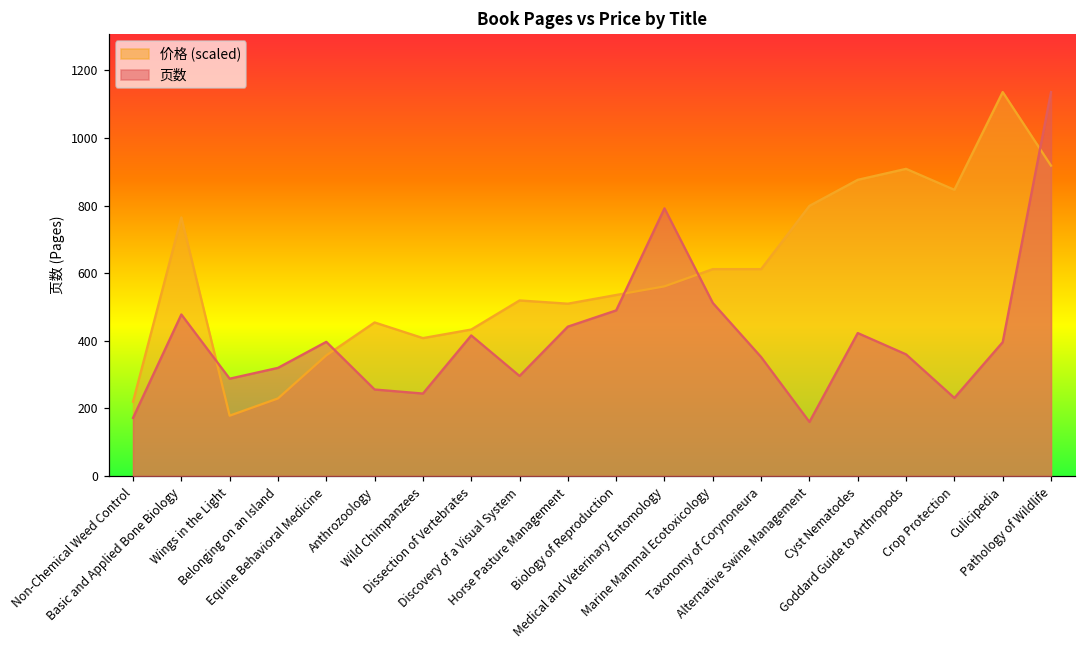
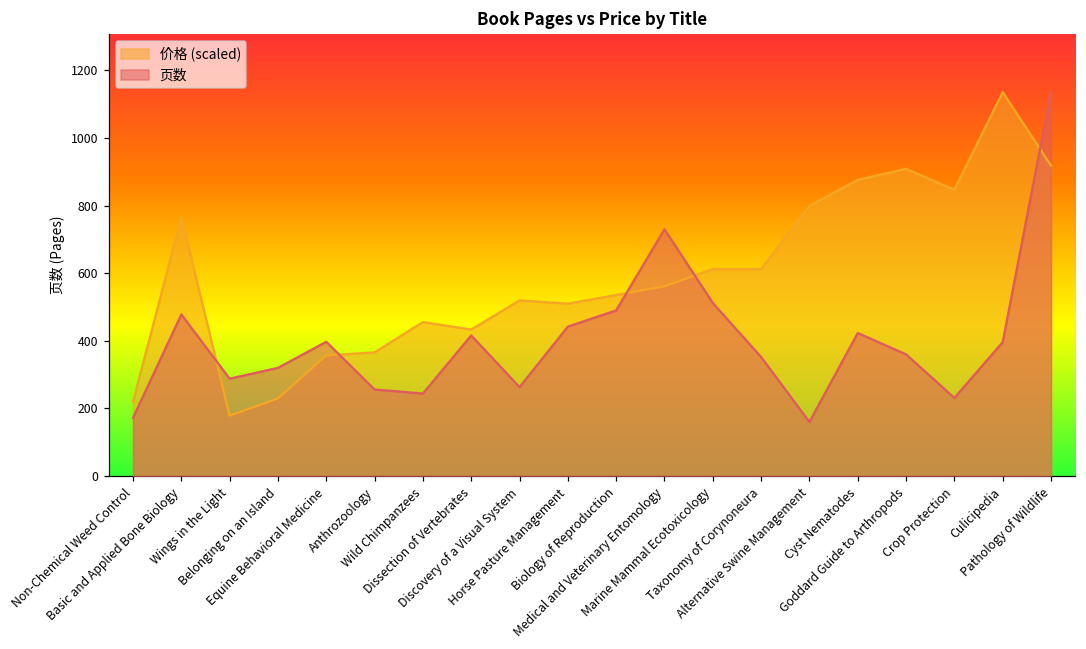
  {
    "价格 (scaled)": {
      "Non-Chemical Weed Control": 220,
      "Basic and Applied Bone Biology": 770,
      "Wings in the Light": 180,
      "Belonging on an Island": 230,
      "Equine Behavioral Medicine": 360,
-     "Anthrozoology": 450,
-     "Wild Chimpanzees": 410,
+     "Anthrozoology": 370,
+     "Wild Chimpanzees": 460,
      "Dissection of Vertebrates": 430,
      "Discovery of a Visual System": 520,
      "Horse Pasture Management": 510,
      "Biology of Reproduction": 540,
      "Medical and Veterinary Entomology": 560,
      "Marine Mammal Ecotoxicology": 610,
      "Taxonomy of Corynoneura": 610,
      "Alternative Swine Management": 800,
      "Cyst Nematodes": 880,
      "Goddard Guide to Arthropods": 910,
      "Crop Protection": 850,
      "Culicipedia": 1140,
      "Pathology of Wildlife": 920
    },
    "页数": {
      "Non-Chemical Weed Control": 170,
      "Basic and Applied Bone Biology": 480,
      "Wings in the Light": 290,
      "Belonging on an Island": 320,
      "Equine Behavioral Medicine": 400,
      "Anthrozoology": 260,
      "Wild Chimpanzees": 240,
      "Dissection of Vertebrates": 420,
-     "Discovery of a Visual System": 300,
+     "Discovery of a Visual System": 260,
      "Horse Pasture Management": 440,
      "Biology of Reproduction": 490,
-     "Medical and Veterinary Entomology": 790,
+     "Medical and Veterinary Entomology": 730,
      "Marine Mammal Ecotoxicology": 510,
      "Taxonomy of Corynoneura": 350,
      "Alternative Swine Management": 160,
      "Cyst Nematodes": 420,
      "Goddard Guide to Arthropods": 360,
      "Crop Protection": 230,
      "Culicipedia": 400,
      "Pathology of Wildlife": 1140
    }
  }
